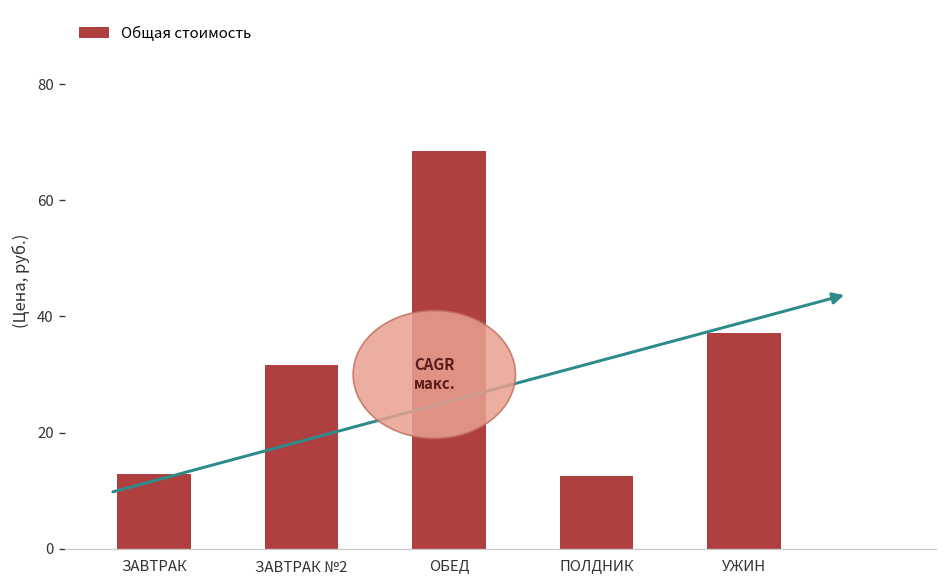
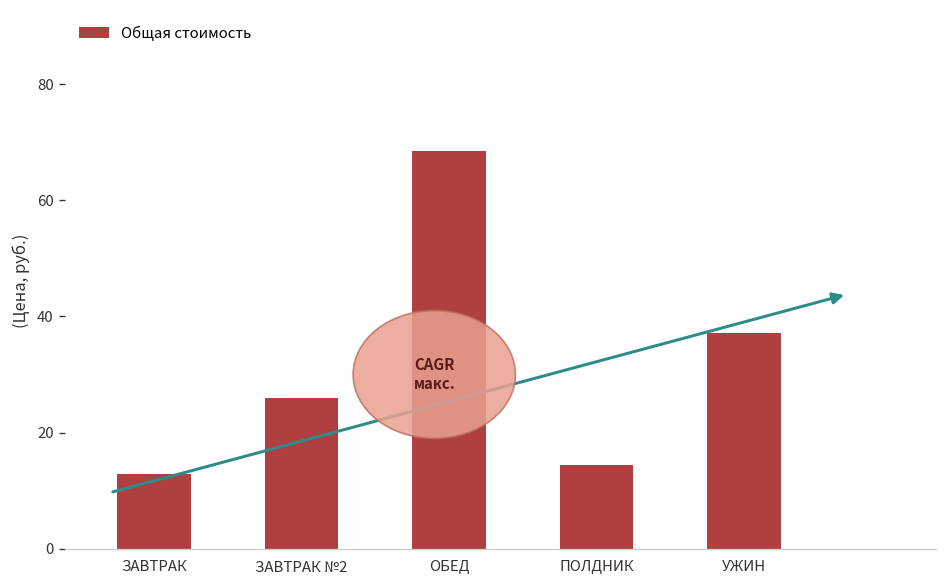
  {
    "ЗАВТРАК": 13,
-   "ЗАВТРАК №2": 32,
+   "ЗАВТРАК №2": 26,
    "ОБЕД": 68,
-   "ПОЛДНИК": 13,
+   "ПОЛДНИК": 14,
    "УЖИН": 37
  }
